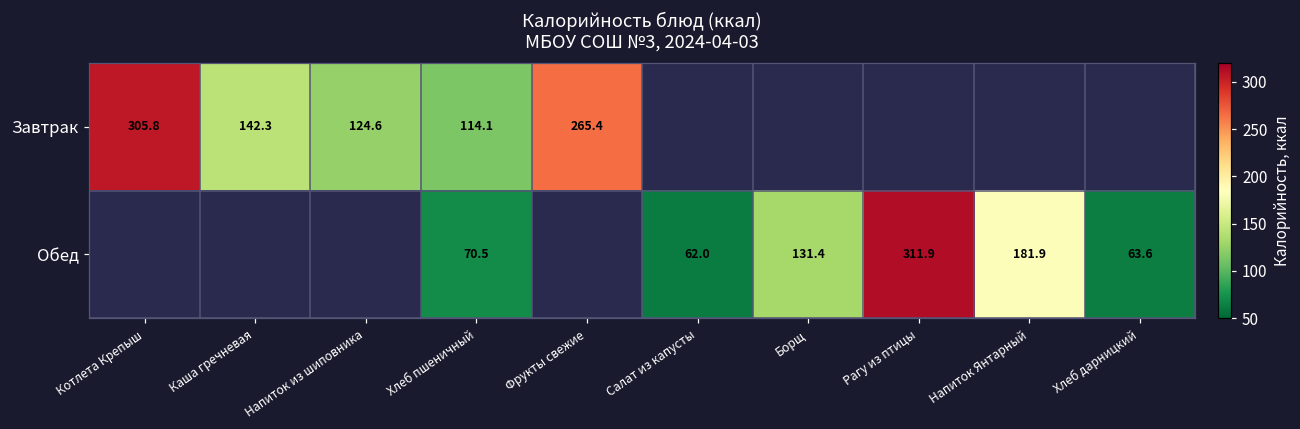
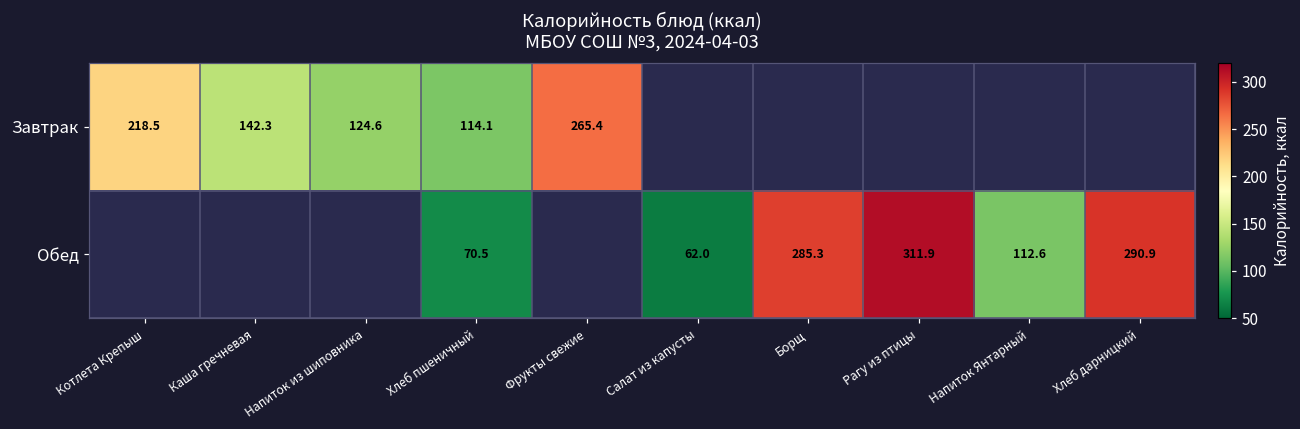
  {
    "Завтрак": {
-     "Котлета Крепыш": 305.8,
+     "Котлета Крепыш": 218.5,
      "Каша гречневая": 142.3,
      "Напиток из шиповника": 124.6,
      "Хлеб пшеничный": 114.1,
      "Фрукты свежие": 265.4
    },
    "Обед": {
      "Хлеб пшеничный": 70.5,
      "Салат из капусты": 62.0,
-     "Борщ": 131.4,
+     "Борщ": 285.3,
      "Рагу из птицы": 311.9,
-     "Напиток Янтарный": 181.9,
-     "Хлеб дарницкий": 63.6
+     "Напиток Янтарный": 112.6,
+     "Хлеб дарницкий": 290.9
    }
  }
